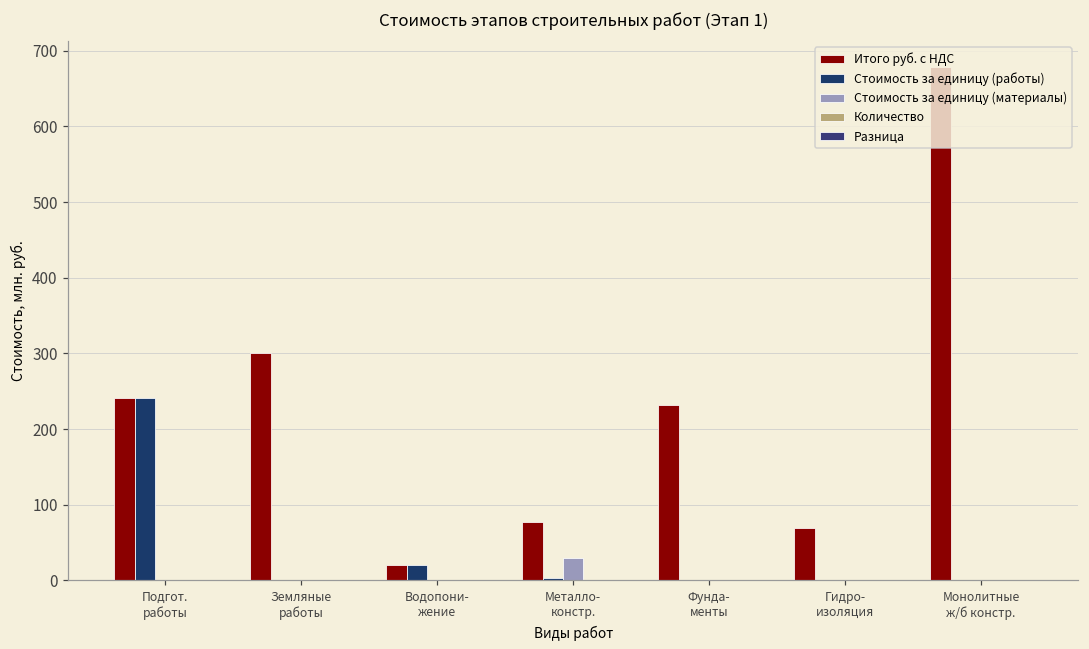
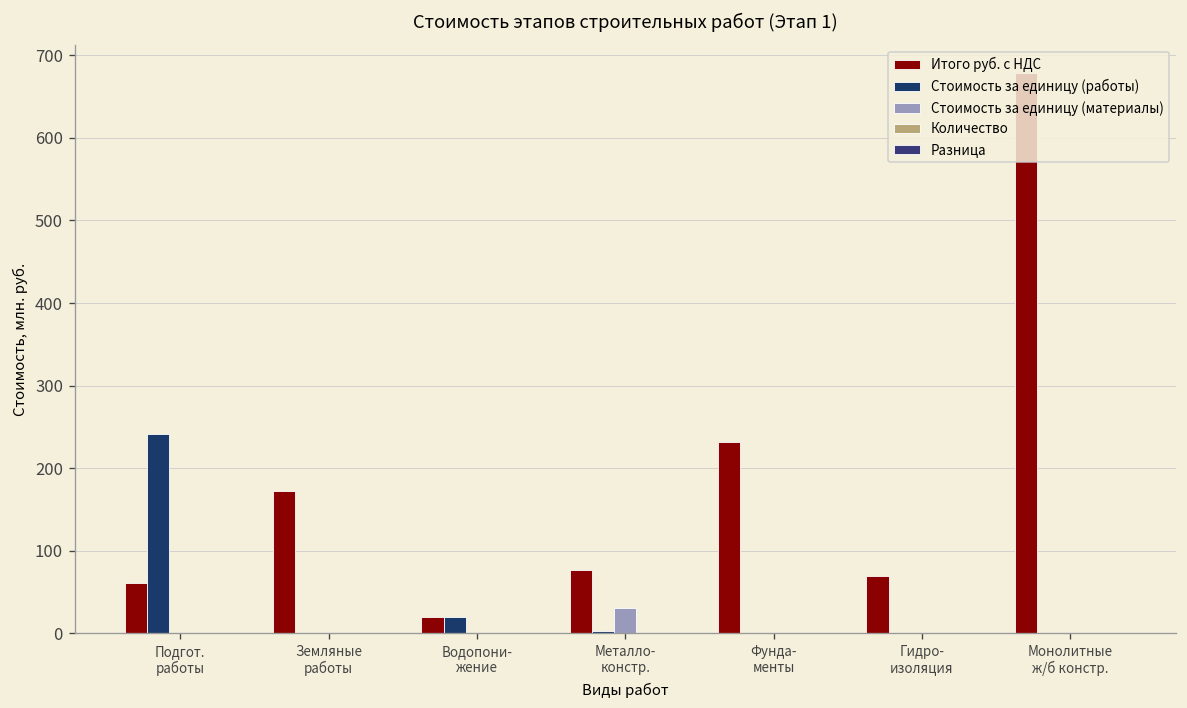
  {
    "Итого руб. с НДС": {
-     "Подгот. работы": 240,
-     "Земляные работы": 300,
+     "Подгот. работы": 60,
+     "Земляные работы": 170,
      "Водопони- жение": 20,
      "Металло- констр.": 80,
      "Фунда- менты": 230,
      "Гидро- изоляция": 70
    },
    "Стоимость за единицу (материалы)": {
      "Подгот. работы": 0,
      "Земляные работы": 0,
      "Водопони- жение": 0,
      "Металло- констр.": 30
    }
  }
